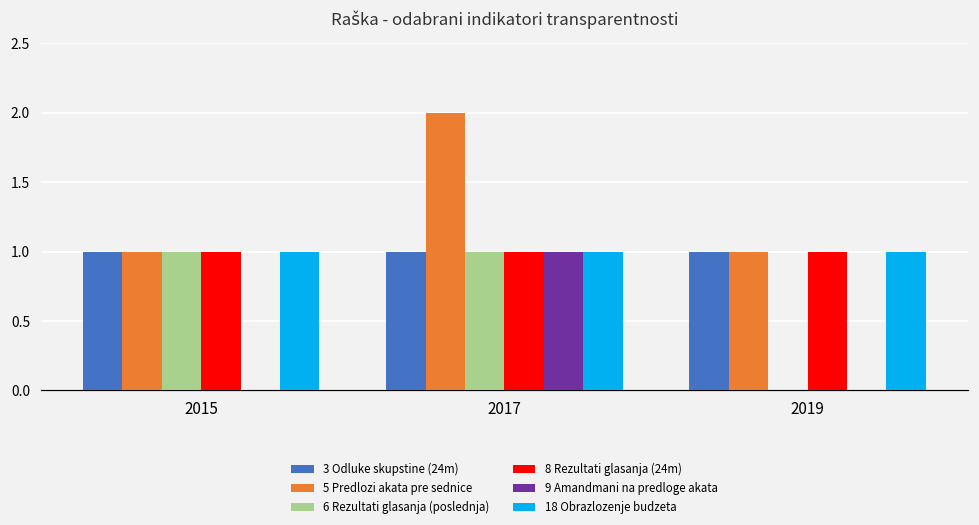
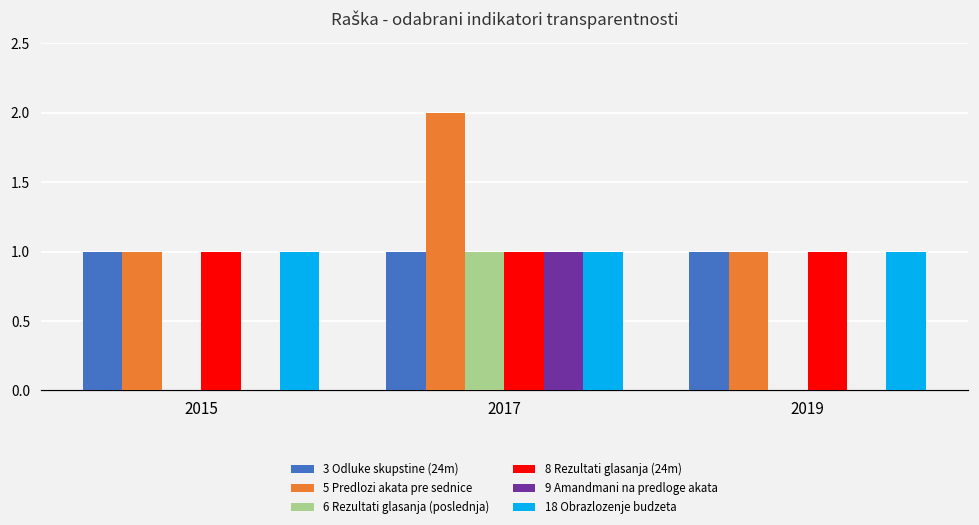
  {
    "3 Odluke skupstine (24m)": {
      "2015": 1,
      "2017": 1,
      "2019": 1
    },
    "5 Predlozi akata pre sednice": {
      "2015": 1,
      "2017": 2,
      "2019": 1
    },
    "6 Rezultati glasanja (poslednja)": {
-     "2015": 1,
+     "2015": 0,
      "2017": 1,
      "2019": 0
    },
    "8 Rezultati glasanja (24m)": {
      "2015": 1,
      "2017": 1,
      "2019": 1
    },
    "9 Amandmani na predloge akata": {
      "2015": 0,
      "2017": 1,
      "2019": 0
    },
    "18 Obrazlozenje budzeta": {
      "2015": 1,
      "2017": 1,
      "2019": 1
    }
  }
